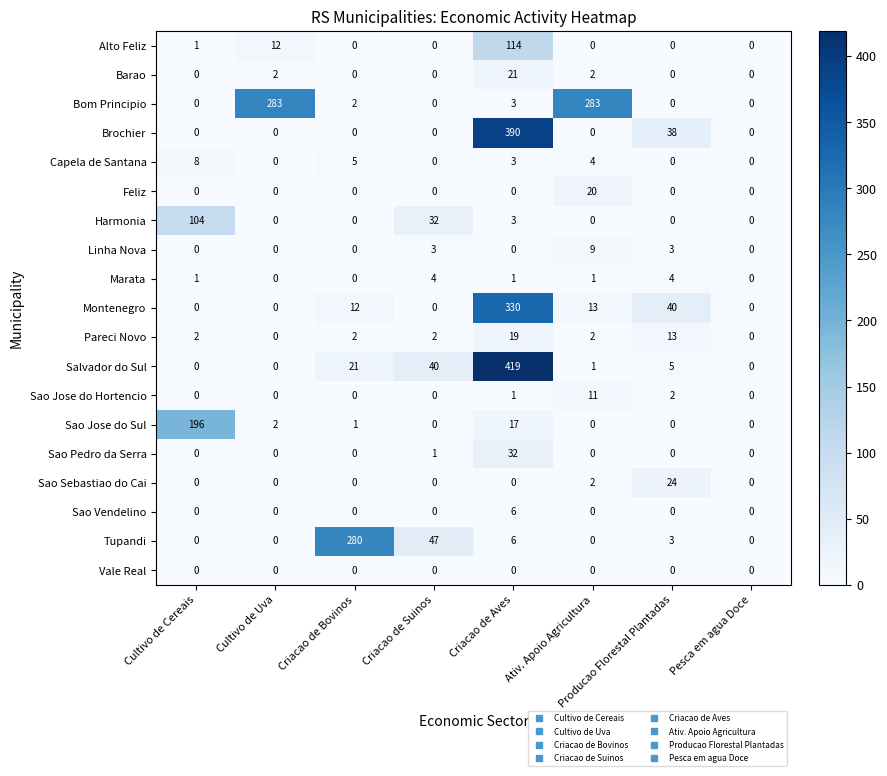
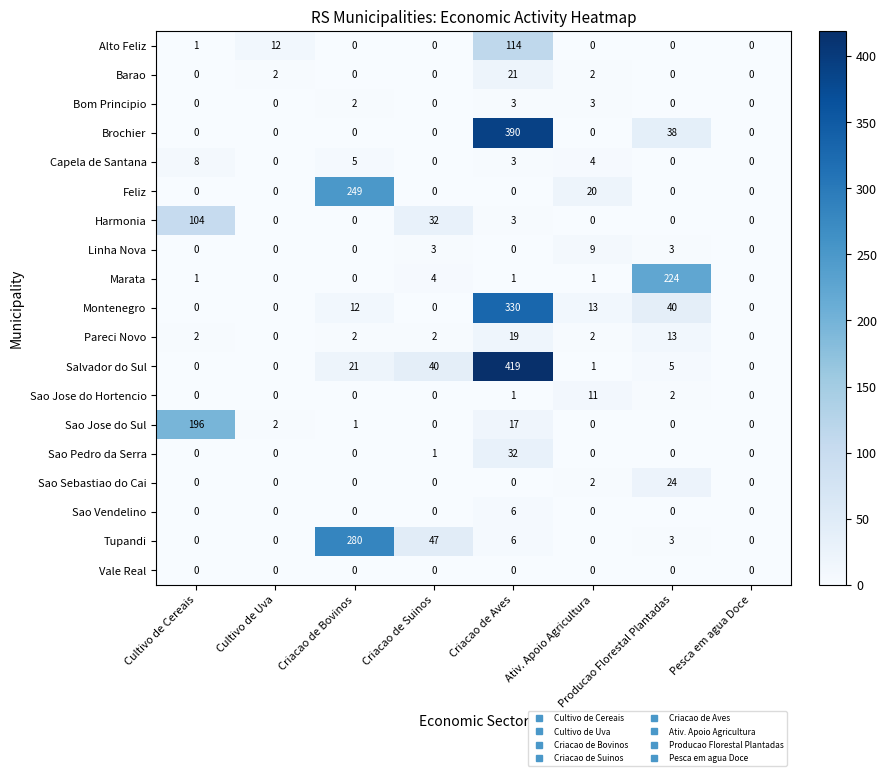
  {
    "Alto Feliz": {
      "Cultivo de Cereais": 1,
      "Cultivo de Uva": 12,
      "Criacao de Bovinos": 0,
      "Criacao de Suinos": 0,
      "Criacao de Aves": 114,
      "Ativ. Apoio Agricultura": 0,
      "Producao Florestal Plantadas": 0,
      "Pesca em agua Doce": 0
    },
    "Barao": {
      "Cultivo de Cereais": 0,
      "Cultivo de Uva": 2,
      "Criacao de Bovinos": 0,
      "Criacao de Suinos": 0,
      "Criacao de Aves": 21,
      "Ativ. Apoio Agricultura": 2,
      "Producao Florestal Plantadas": 0,
      "Pesca em agua Doce": 0
    },
    "Bom Principio": {
      "Cultivo de Cereais": 0,
-     "Cultivo de Uva": 283,
+     "Cultivo de Uva": 0,
      "Criacao de Bovinos": 2,
      "Criacao de Suinos": 0,
      "Criacao de Aves": 3,
-     "Ativ. Apoio Agricultura": 283,
+     "Ativ. Apoio Agricultura": 3,
      "Producao Florestal Plantadas": 0,
      "Pesca em agua Doce": 0
    },
    "Brochier": {
      "Cultivo de Cereais": 0,
      "Cultivo de Uva": 0,
      "Criacao de Bovinos": 0,
      "Criacao de Suinos": 0,
      "Criacao de Aves": 390,
      "Ativ. Apoio Agricultura": 0,
      "Producao Florestal Plantadas": 38,
      "Pesca em agua Doce": 0
    },
    "Capela de Santana": {
      "Cultivo de Cereais": 8,
      "Cultivo de Uva": 0,
      "Criacao de Bovinos": 5,
      "Criacao de Suinos": 0,
      "Criacao de Aves": 3,
      "Ativ. Apoio Agricultura": 4,
      "Producao Florestal Plantadas": 0,
      "Pesca em agua Doce": 0
    },
    "Feliz": {
      "Cultivo de Cereais": 0,
      "Cultivo de Uva": 0,
-     "Criacao de Bovinos": 0,
+     "Criacao de Bovinos": 249,
      "Criacao de Suinos": 0,
      "Criacao de Aves": 0,
      "Ativ. Apoio Agricultura": 20,
      "Producao Florestal Plantadas": 0,
      "Pesca em agua Doce": 0
    },
    "Harmonia": {
      "Cultivo de Cereais": 104,
      "Cultivo de Uva": 0,
      "Criacao de Bovinos": 0,
      "Criacao de Suinos": 32,
      "Criacao de Aves": 3,
      "Ativ. Apoio Agricultura": 0,
      "Producao Florestal Plantadas": 0,
      "Pesca em agua Doce": 0
    },
    "Linha Nova": {
      "Cultivo de Cereais": 0,
      "Cultivo de Uva": 0,
      "Criacao de Bovinos": 0,
      "Criacao de Suinos": 3,
      "Criacao de Aves": 0,
      "Ativ. Apoio Agricultura": 9,
      "Producao Florestal Plantadas": 3,
      "Pesca em agua Doce": 0
    },
    "Marata": {
      "Cultivo de Cereais": 1,
      "Cultivo de Uva": 0,
      "Criacao de Bovinos": 0,
      "Criacao de Suinos": 4,
      "Criacao de Aves": 1,
      "Ativ. Apoio Agricultura": 1,
-     "Producao Florestal Plantadas": 4,
+     "Producao Florestal Plantadas": 224,
      "Pesca em agua Doce": 0
    },
    "Montenegro": {
      "Cultivo de Cereais": 0,
      "Cultivo de Uva": 0,
      "Criacao de Bovinos": 12,
      "Criacao de Suinos": 0,
      "Criacao de Aves": 330,
      "Ativ. Apoio Agricultura": 13,
      "Producao Florestal Plantadas": 40,
      "Pesca em agua Doce": 0
    },
    "Pareci Novo": {
      "Cultivo de Cereais": 2,
      "Cultivo de Uva": 0,
      "Criacao de Bovinos": 2,
      "Criacao de Suinos": 2,
      "Criacao de Aves": 19,
      "Ativ. Apoio Agricultura": 2,
      "Producao Florestal Plantadas": 13,
      "Pesca em agua Doce": 0
    },
    "Salvador do Sul": {
      "Cultivo de Cereais": 0,
      "Cultivo de Uva": 0,
      "Criacao de Bovinos": 21,
      "Criacao de Suinos": 40,
      "Criacao de Aves": 419,
      "Ativ. Apoio Agricultura": 1,
      "Producao Florestal Plantadas": 5,
      "Pesca em agua Doce": 0
    },
    "Sao Jose do Hortencio": {
      "Cultivo de Cereais": 0,
      "Cultivo de Uva": 0,
      "Criacao de Bovinos": 0,
      "Criacao de Suinos": 0,
      "Criacao de Aves": 1,
      "Ativ. Apoio Agricultura": 11,
      "Producao Florestal Plantadas": 2,
      "Pesca em agua Doce": 0
    },
    "Sao Jose do Sul": {
      "Cultivo de Cereais": 196,
      "Cultivo de Uva": 2,
      "Criacao de Bovinos": 1,
      "Criacao de Suinos": 0,
      "Criacao de Aves": 17,
      "Ativ. Apoio Agricultura": 0,
      "Producao Florestal Plantadas": 0,
      "Pesca em agua Doce": 0
    },
    "Sao Pedro da Serra": {
      "Cultivo de Cereais": 0,
      "Cultivo de Uva": 0,
      "Criacao de Bovinos": 0,
      "Criacao de Suinos": 1,
      "Criacao de Aves": 32,
      "Ativ. Apoio Agricultura": 0,
      "Producao Florestal Plantadas": 0,
      "Pesca em agua Doce": 0
    },
    "Sao Sebastiao do Cai": {
      "Cultivo de Cereais": 0,
      "Cultivo de Uva": 0,
      "Criacao de Bovinos": 0,
      "Criacao de Suinos": 0,
      "Criacao de Aves": 0,
      "Ativ. Apoio Agricultura": 2,
      "Producao Florestal Plantadas": 24,
      "Pesca em agua Doce": 0
    },
    "Sao Vendelino": {
      "Cultivo de Cereais": 0,
      "Cultivo de Uva": 0,
      "Criacao de Bovinos": 0,
      "Criacao de Suinos": 0,
      "Criacao de Aves": 6,
      "Ativ. Apoio Agricultura": 0,
      "Producao Florestal Plantadas": 0,
      "Pesca em agua Doce": 0
    },
    "Tupandi": {
      "Cultivo de Cereais": 0,
      "Cultivo de Uva": 0,
      "Criacao de Bovinos": 280,
      "Criacao de Suinos": 47,
      "Criacao de Aves": 6,
      "Ativ. Apoio Agricultura": 0,
      "Producao Florestal Plantadas": 3,
      "Pesca em agua Doce": 0
    },
    "Vale Real": {
      "Cultivo de Cereais": 0,
      "Cultivo de Uva": 0,
      "Criacao de Bovinos": 0,
      "Criacao de Suinos": 0,
      "Criacao de Aves": 0,
      "Ativ. Apoio Agricultura": 0,
      "Producao Florestal Plantadas": 0,
      "Pesca em agua Doce": 0
    }
  }
